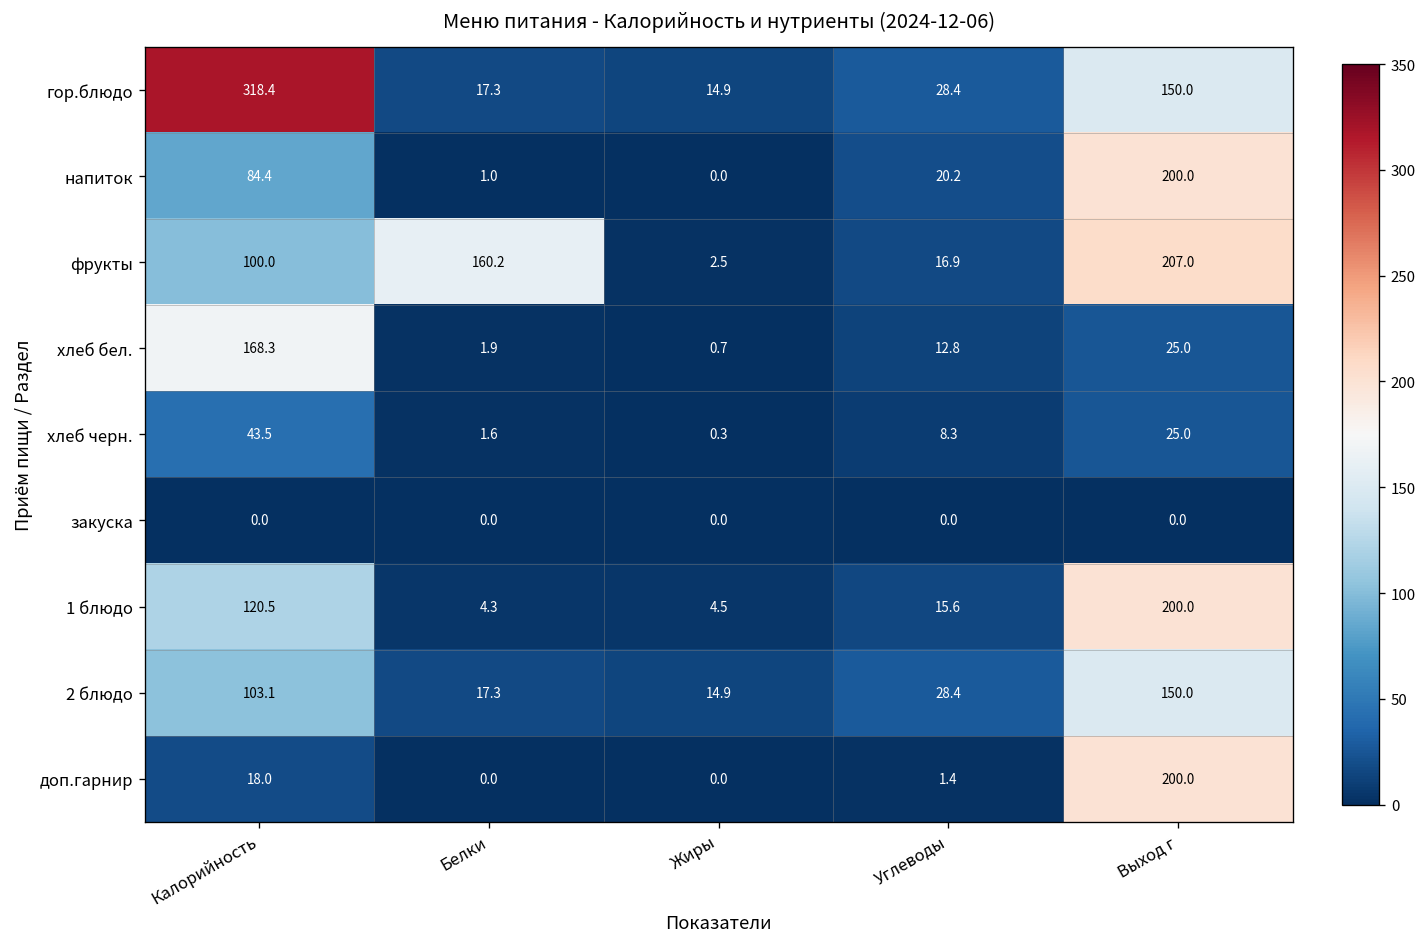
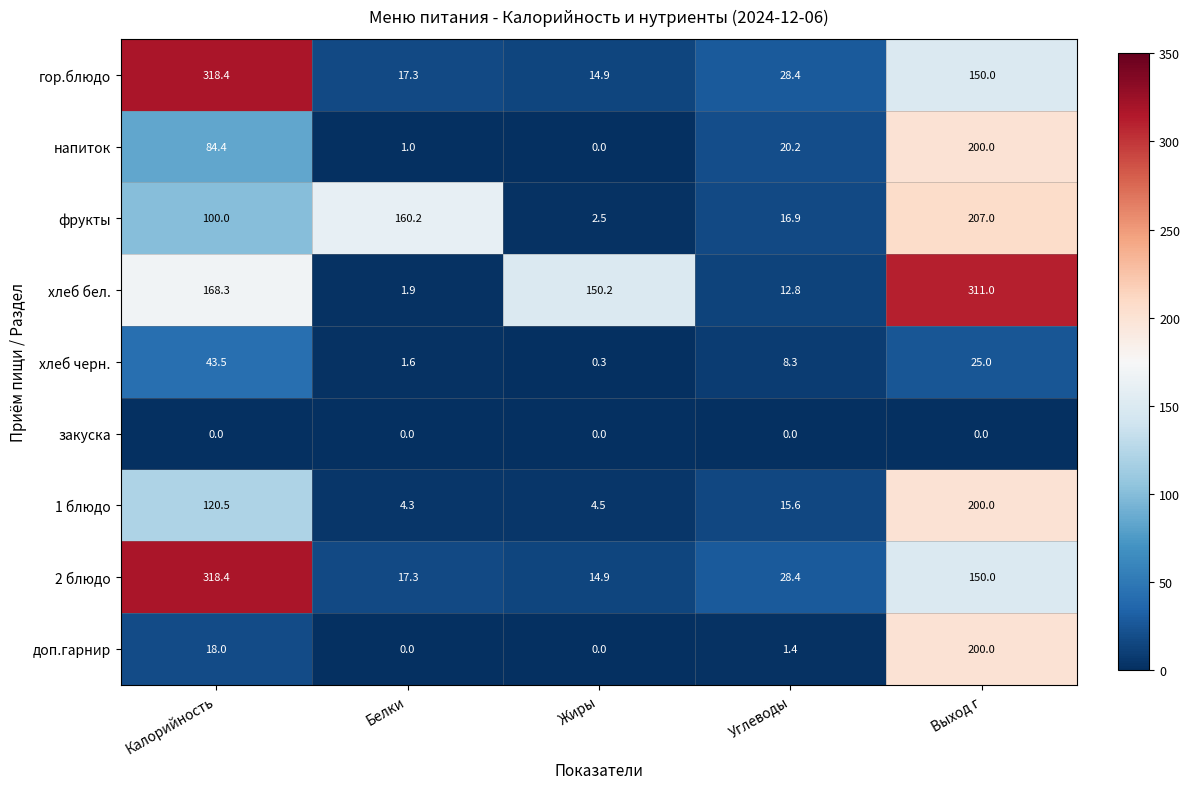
  {
    "гор.блюдо": {
      "Калорийность": 318.4,
      "Белки": 17.3,
      "Жиры": 14.9,
      "Углеводы": 28.4,
      "Выход г": 150.0
    },
    "напиток": {
      "Калорийность": 84.4,
      "Белки": 1.0,
      "Жиры": 0.0,
      "Углеводы": 20.2,
      "Выход г": 200.0
    },
    "фрукты": {
      "Калорийность": 100.0,
      "Белки": 160.2,
      "Жиры": 2.5,
      "Углеводы": 16.9,
      "Выход г": 207.0
    },
    "хлеб бел.": {
      "Калорийность": 168.3,
      "Белки": 1.9,
-     "Жиры": 0.7,
+     "Жиры": 150.2,
      "Углеводы": 12.8,
-     "Выход г": 25.0
+     "Выход г": 311.0
    },
    "хлеб черн.": {
      "Калорийность": 43.5,
      "Белки": 1.6,
      "Жиры": 0.3,
      "Углеводы": 8.3,
      "Выход г": 25.0
    },
    "закуска": {
      "Калорийность": 0.0,
      "Белки": 0.0,
      "Жиры": 0.0,
      "Углеводы": 0.0,
      "Выход г": 0.0
    },
    "1 блюдо": {
      "Калорийность": 120.5,
      "Белки": 4.3,
      "Жиры": 4.5,
      "Углеводы": 15.6,
      "Выход г": 200.0
    },
    "2 блюдо": {
-     "Калорийность": 103.1,
+     "Калорийность": 318.4,
      "Белки": 17.3,
      "Жиры": 14.9,
      "Углеводы": 28.4,
      "Выход г": 150.0
    },
    "доп.гарнир": {
      "Калорийность": 18.0,
      "Белки": 0.0,
      "Жиры": 0.0,
      "Углеводы": 1.4,
      "Выход г": 200.0
    }
  }
